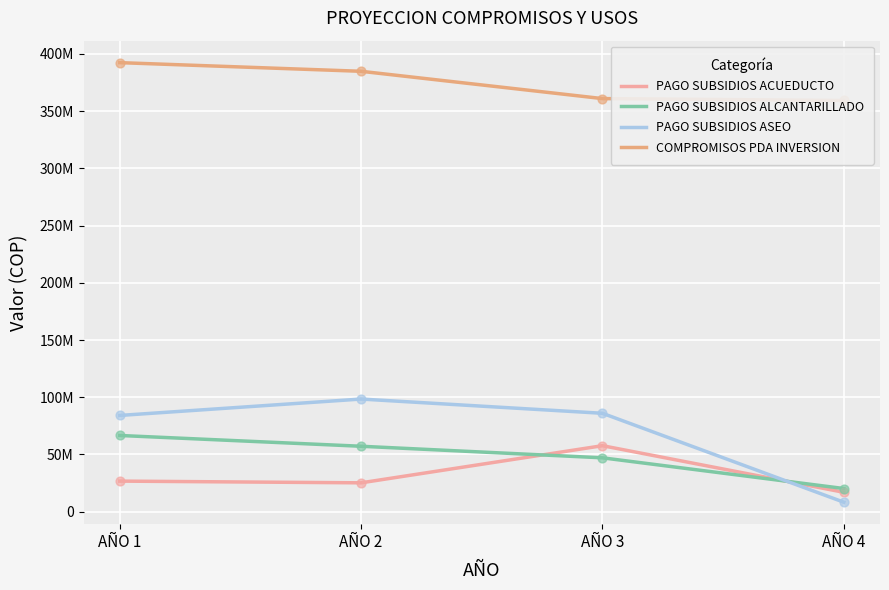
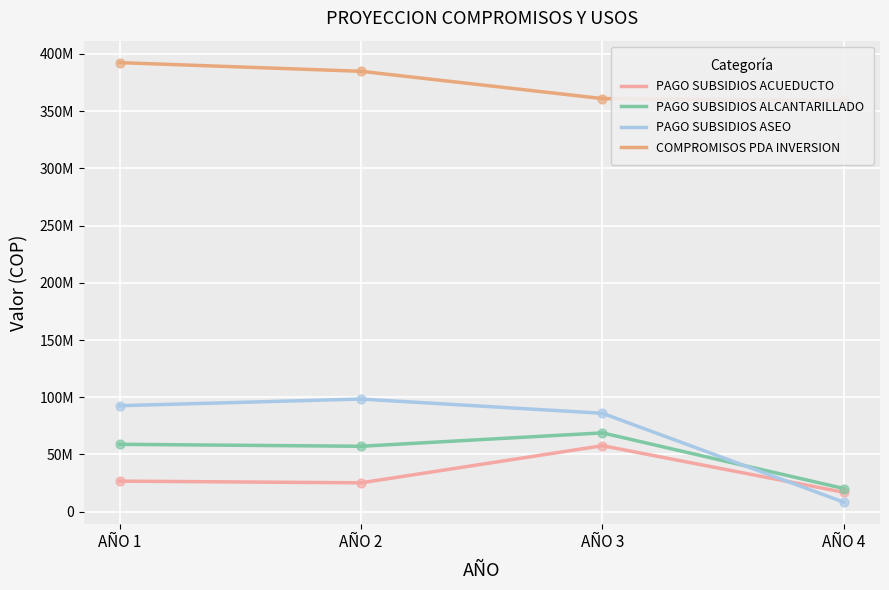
  {
    "PAGO SUBSIDIOS ALCANTARILLADO": {
-     "AÑO 1": 67000000,
+     "AÑO 1": 59000000,
      "AÑO 2": 57000000,
-     "AÑO 3": 47000000,
+     "AÑO 3": 69000000,
      "AÑO 4": 20000000
    },
    "PAGO SUBSIDIOS ASEO": {
-     "AÑO 1": 84000000,
+     "AÑO 1": 93000000,
      "AÑO 2": 98000000,
      "AÑO 3": 86000000,
      "AÑO 4": 8000000
    }
  }
